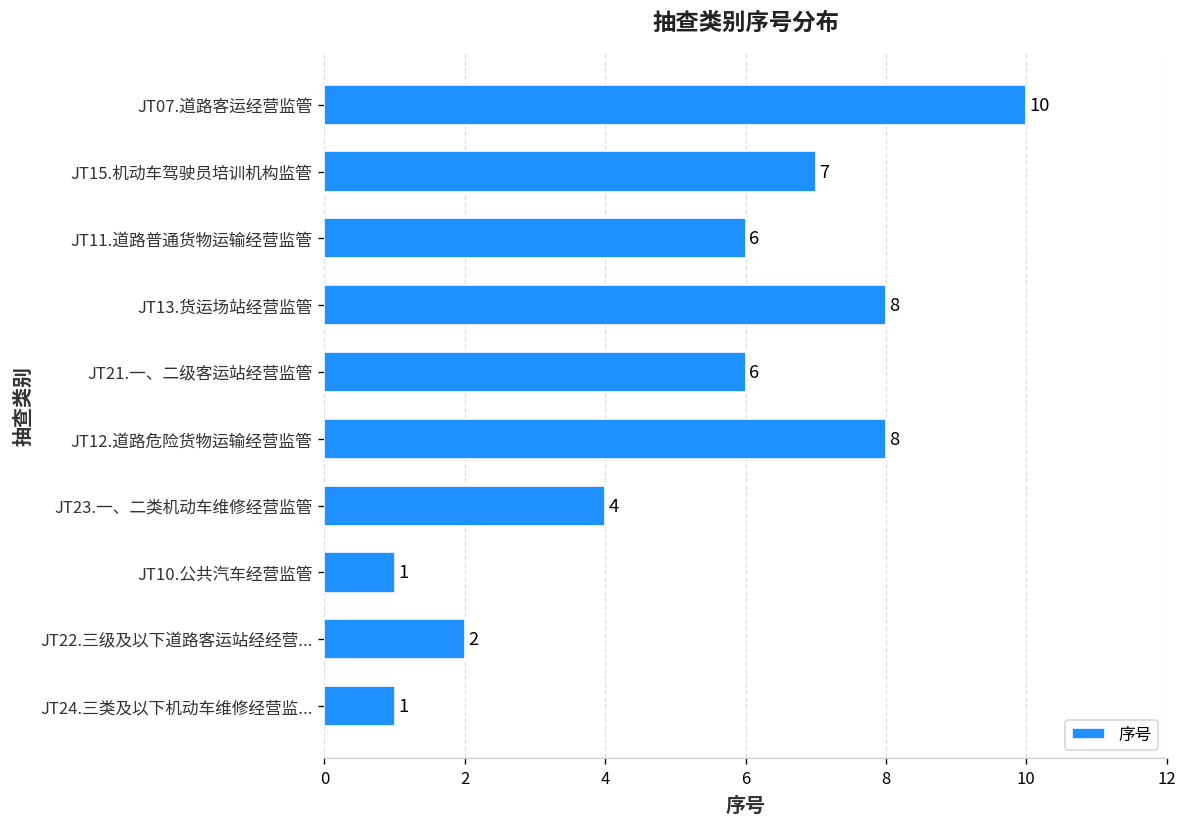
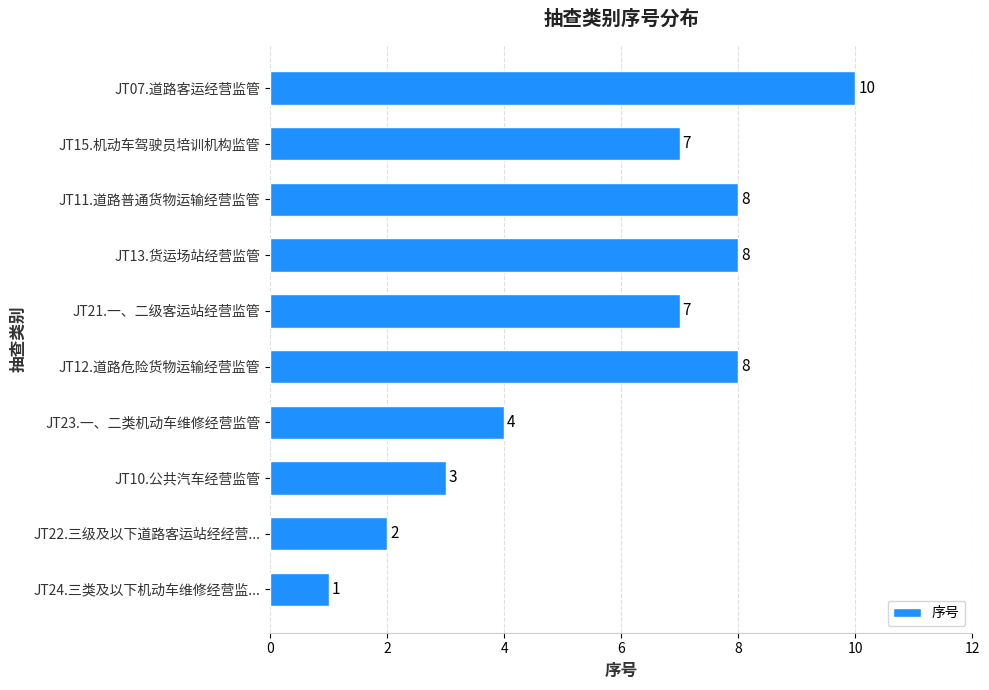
  {
    "JT07.道路客运经营监管": 10,
    "JT15.机动车驾驶员培训机构监管": 7,
-   "JT11.道路普通货物运输经营监管": 6,
+   "JT11.道路普通货物运输经营监管": 8,
    "JT13.货运场站经营监管": 8,
-   "JT21.一、二级客运站经营监管": 6,
+   "JT21.一、二级客运站经营监管": 7,
    "JT12.道路危险货物运输经营监管": 8,
    "JT23.一、二类机动车维修经营监管": 4,
-   "JT10.公共汽车经营监管": 1,
+   "JT10.公共汽车经营监管": 3,
    "JT22.三级及以下道路客运站经经营...": 2,
    "JT24.三类及以下机动车维修经营监...": 1
  }
